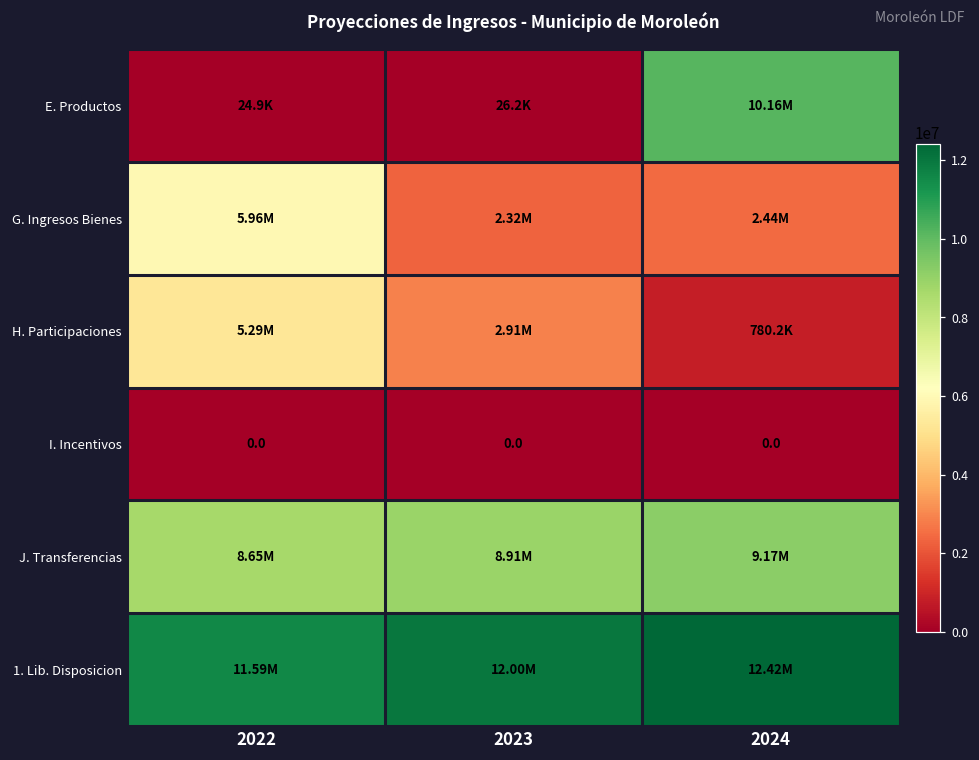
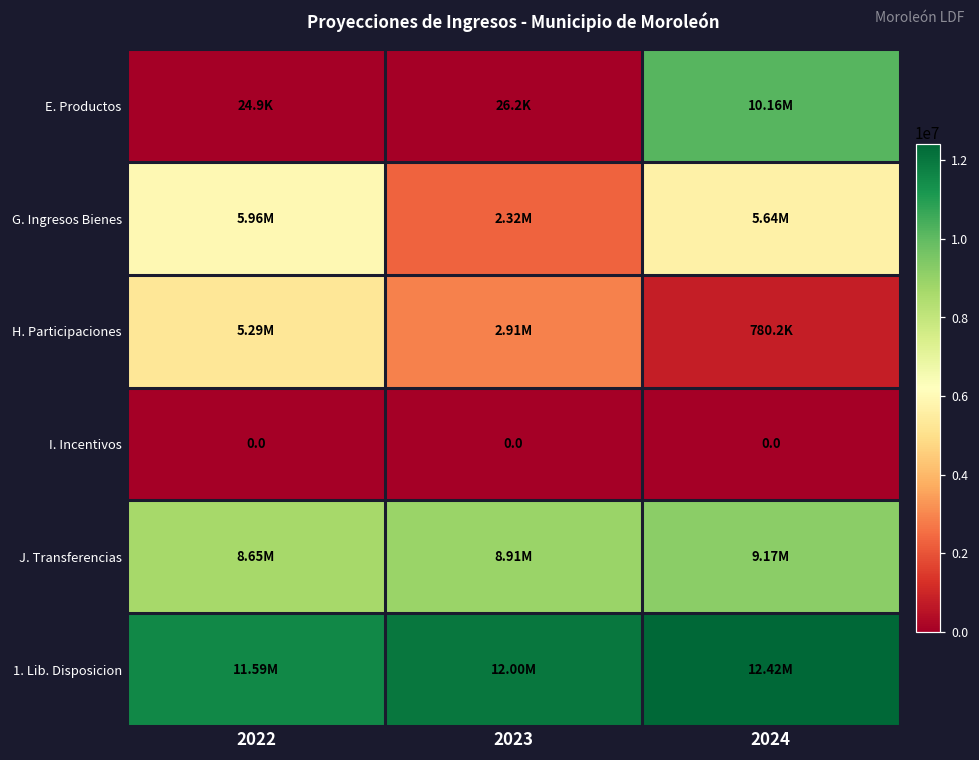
  {
    "E. Productos": {
      "2022": "24.9K",
      "2023": "26.2K",
      "2024": "10.16M"
    },
    "G. Ingresos Bienes": {
      "2022": "5.96M",
      "2023": "2.32M",
-     "2024": "2.44M"
+     "2024": "5.64M"
    },
    "H. Participaciones": {
      "2022": "5.29M",
      "2023": "2.91M",
      "2024": "780.2K"
    },
    "I. Incentivos": {
      "2022": "0.0",
      "2023": "0.0",
      "2024": "0.0"
    },
    "J. Transferencias": {
      "2022": "8.65M",
      "2023": "8.91M",
      "2024": "9.17M"
    },
    "1. Lib. Disposicion": {
      "2022": "11.59M",
      "2023": "12.00M",
      "2024": "12.42M"
    }
  }
